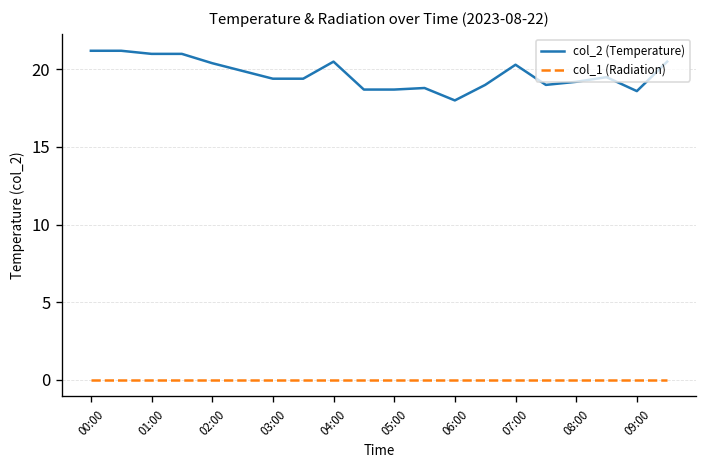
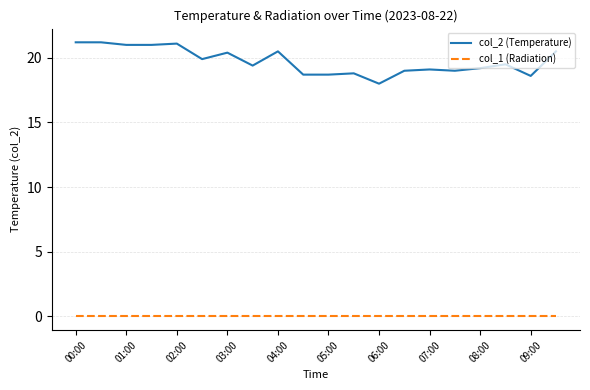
  {
    "col_2 (Temperature)": {
      "00:00": 21.2,
      "01:00": 21.0,
-     "02:00": 20.4,
-     "03:00": 19.4,
+     "02:00": 21.1,
+     "03:00": 20.4,
      "04:00": 20.5,
      "05:00": 18.7,
      "06:00": 18.0,
-     "07:00": 20.3,
+     "07:00": 19.1,
      "08:00": 19.2,
      "09:00": 18.6
    },
    "col_1 (Radiation)": {
      "00:00": 0.0,
      "01:00": 0.0,
      "02:00": 0.0,
      "03:00": 0.0,
      "04:00": 0.0,
      "05:00": 0.0,
      "06:00": 0.0,
      "07:00": 0.0,
      "08:00": 0.0,
      "09:00": 0.0
    }
  }
